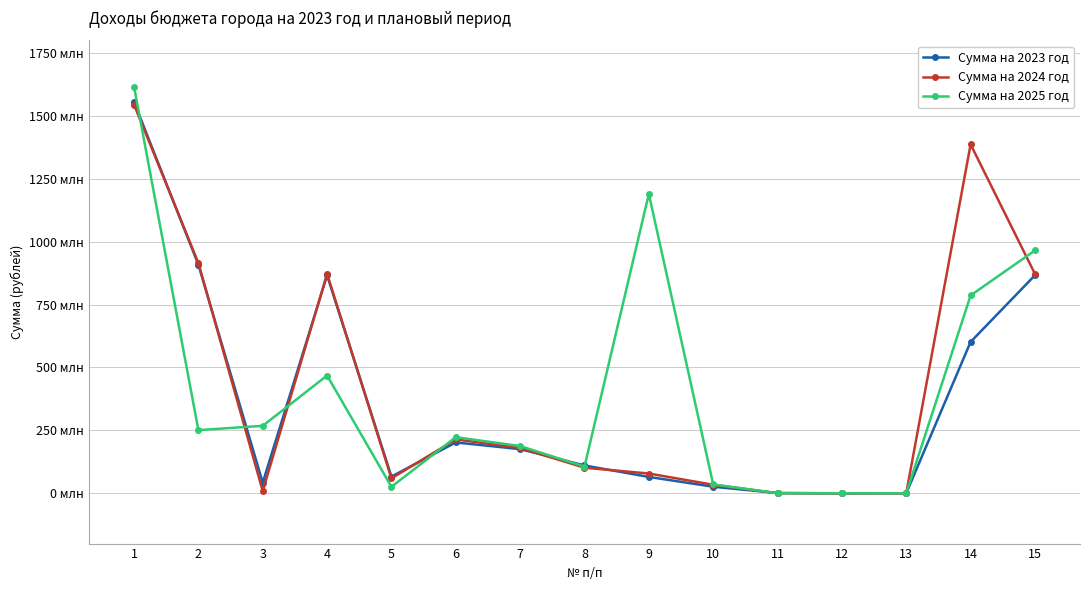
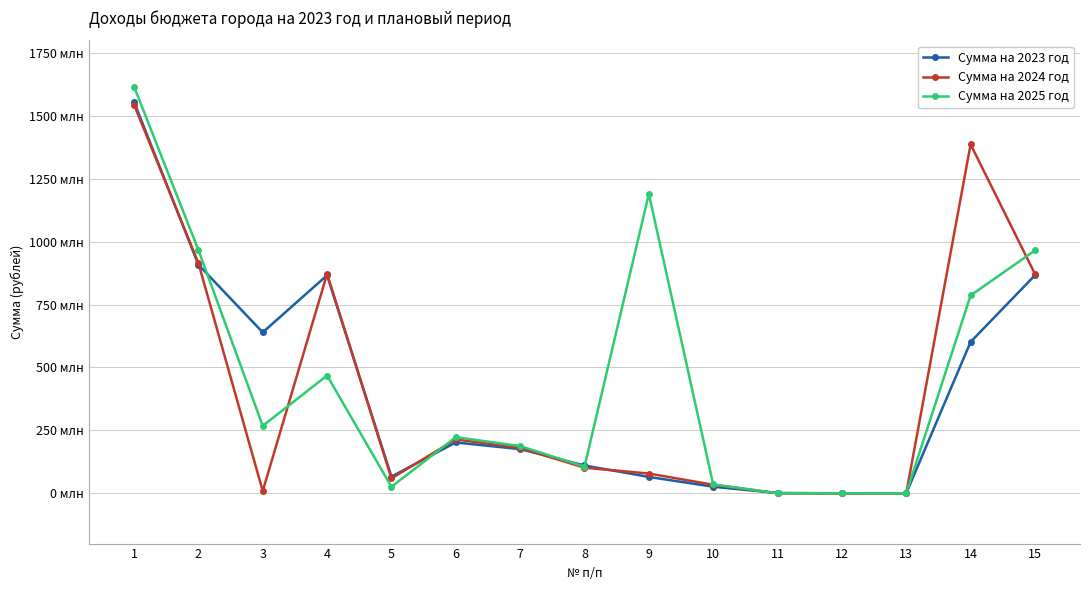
  {
    "Сумма на 2023 год": {
      "1": "1560 млн",
-     "3": "40 млн",
+     "3": "640 млн",
      "6": "200 млн",
      "9": "60 млн",
      "14": "600 млн"
    },
    "Сумма на 2024 год": {
      "1": "1540 млн",
      "3": "10 млн",
      "9": "80 млн",
      "14": "1390 млн"
    },
    "Сумма на 2025 год": {
      "1": "1620 млн",
-     "2": "250 млн",
+     "2": "970 млн",
      "3": "270 млн",
      "4": "470 млн",
      "5": "30 млн",
      "9": "1190 млн",
      "14": "790 млн",
      "15": "970 млн"
    }
  }
